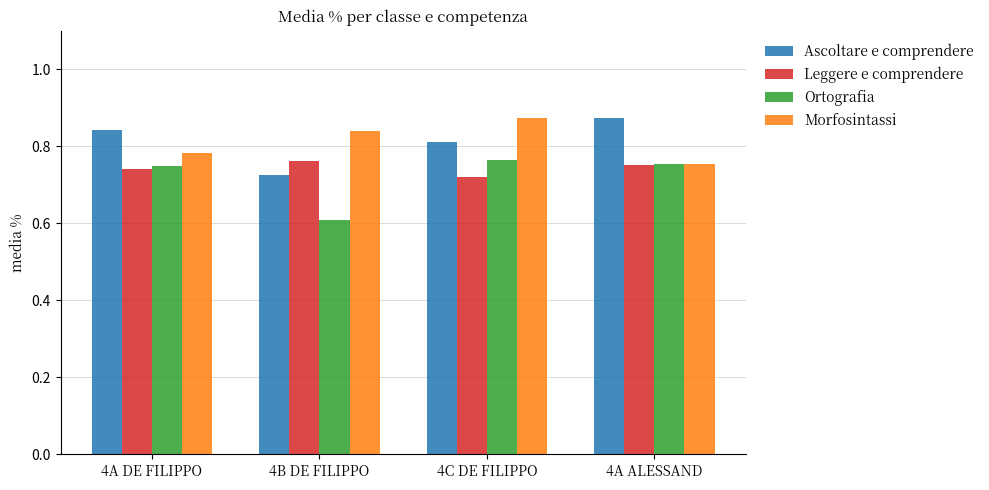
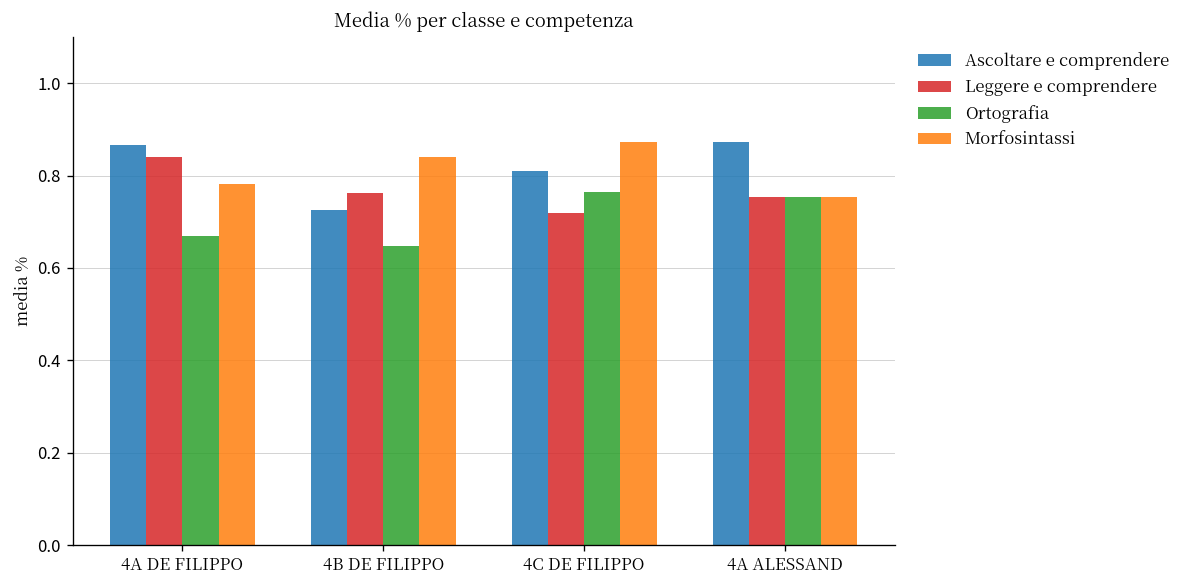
  {
    "Ascoltare e comprendere": {
-     "4A DE FILIPPO": 0.84,
+     "4A DE FILIPPO": 0.87,
      "4B DE FILIPPO": 0.73,
      "4C DE FILIPPO": 0.81,
      "4A ALESSAND": 0.87
    },
    "Leggere e comprendere": {
-     "4A DE FILIPPO": 0.74,
+     "4A DE FILIPPO": 0.84,
      "4B DE FILIPPO": 0.76,
      "4C DE FILIPPO": 0.72,
      "4A ALESSAND": 0.75
    },
    "Ortografia": {
-     "4A DE FILIPPO": 0.75,
-     "4B DE FILIPPO": 0.61,
+     "4A DE FILIPPO": 0.67,
+     "4B DE FILIPPO": 0.65,
      "4C DE FILIPPO": 0.77,
      "4A ALESSAND": 0.75
    },
    "Morfosintassi": {
      "4A DE FILIPPO": 0.78,
      "4B DE FILIPPO": 0.84,
      "4C DE FILIPPO": 0.87,
      "4A ALESSAND": 0.75
    }
  }
